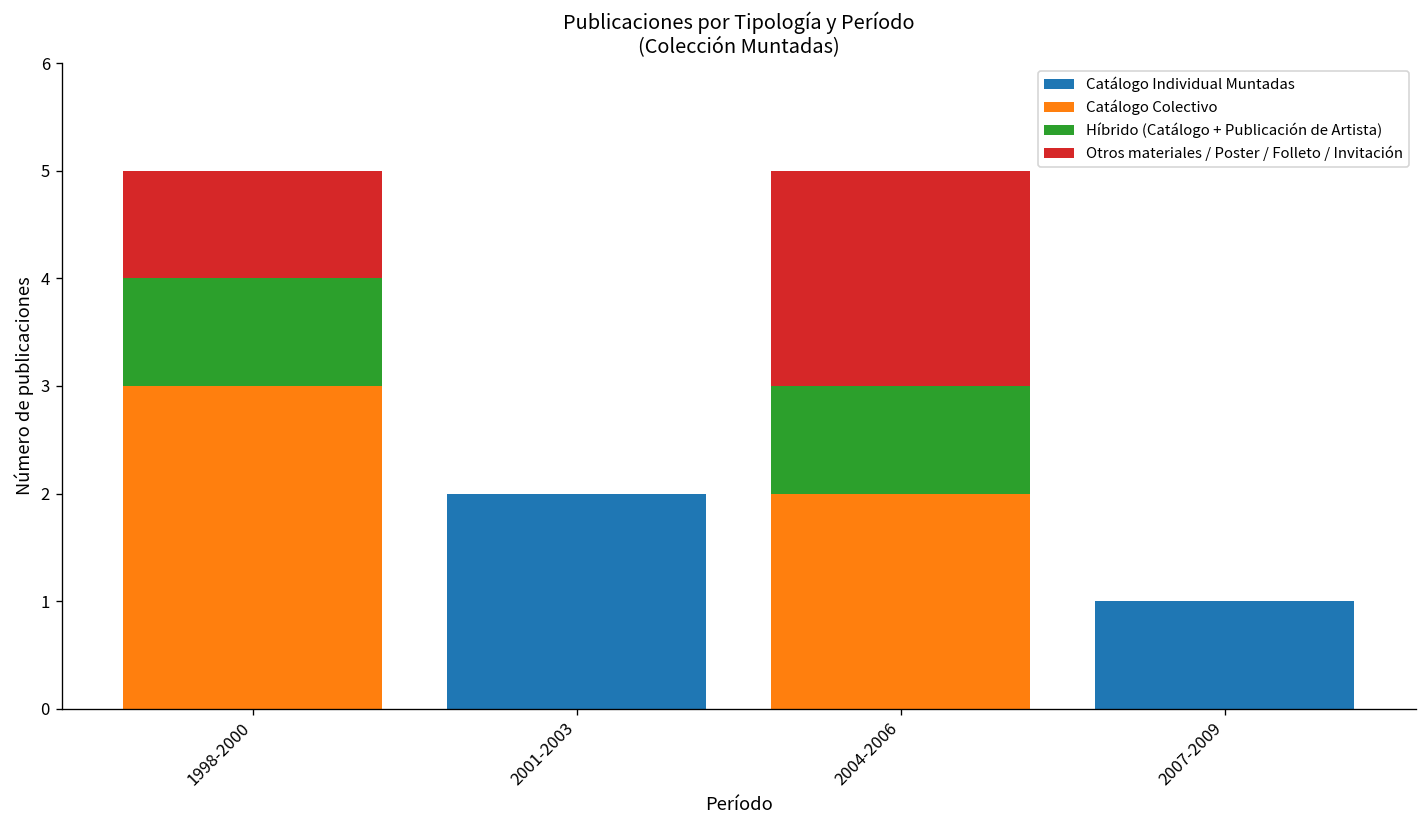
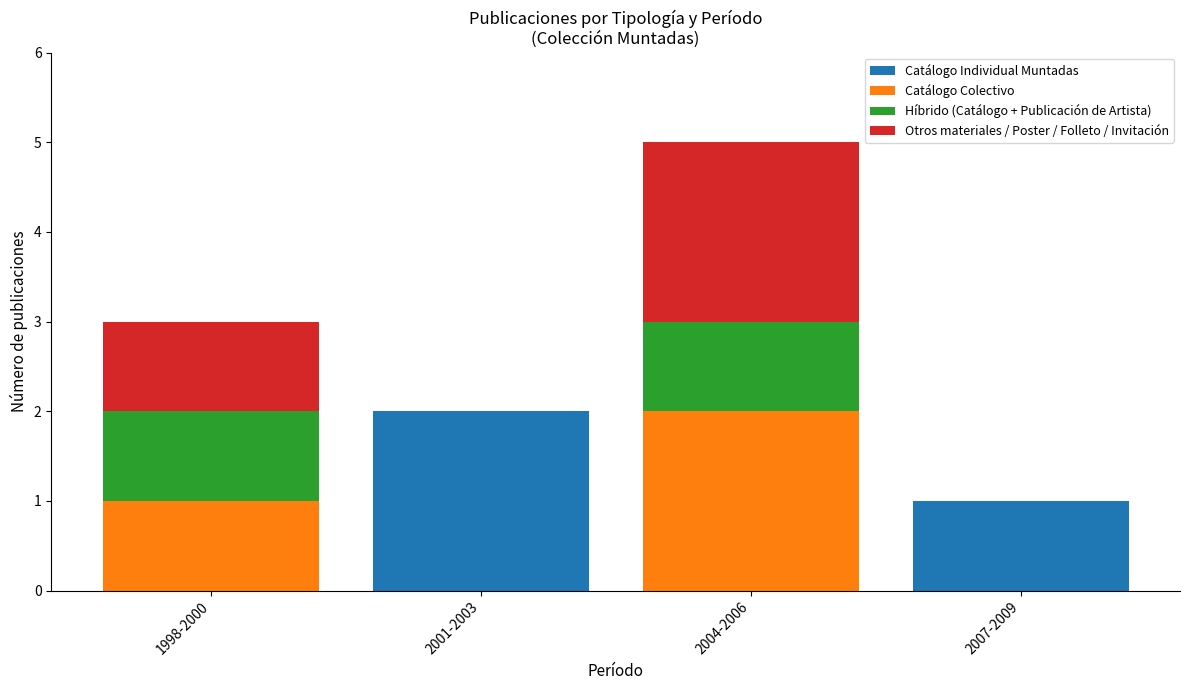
  {
    "Catálogo Individual Muntadas": {
      "1998-2000": 0,
      "2001-2003": 2,
      "2004-2006": 0,
      "2007-2009": 1
    },
    "Catálogo Colectivo": {
-     "1998-2000": 3
+     "1998-2000": 1
    },
    "Otros materiales / Poster / Folleto / Invitación": {
      "1998-2000": 1,
      "2001-2003": 0,
      "2004-2006": 2,
      "2007-2009": 0
    }
  }
